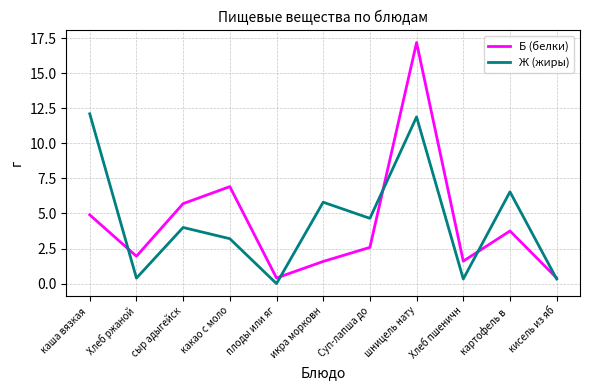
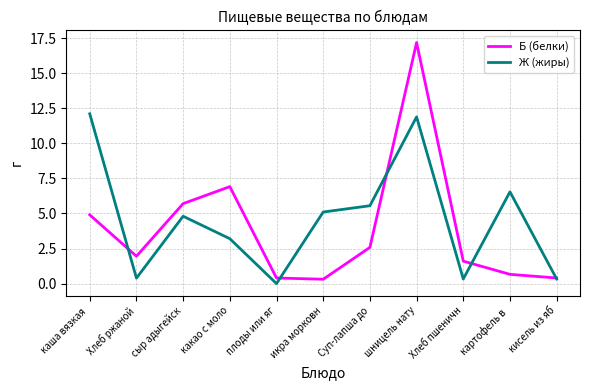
  {
    "Б (белки)": {
      "каша вязкая": 4.9,
      "Хлеб ржаной": 2.0,
      "сыр адыгейск": 5.7,
      "какао с моло": 6.9,
      "плоды или яг": 0.4,
-     "икра морковн": 1.6,
+     "икра морковн": 0.3,
      "Суп-лапша до": 2.6,
      "шницель нату": 17.2,
      "Хлеб пшеничн": 1.6,
-     "картофель в": 3.8
+     "картофель в": 0.7
    },
    "Ж (жиры)": {
      "каша вязкая": 12.1,
      "Хлеб ржаной": 0.4,
-     "сыр адыгейск": 4.0,
+     "сыр адыгейск": 4.8,
      "какао с моло": 3.2,
      "плоды или яг": 0.0,
-     "икра морковн": 5.8,
-     "Суп-лапша до": 4.7,
+     "икра морковн": 5.1,
+     "Суп-лапша до": 5.6,
      "шницель нату": 11.9,
      "Хлеб пшеничн": 0.3,
      "картофель в": 6.5
    }
  }
